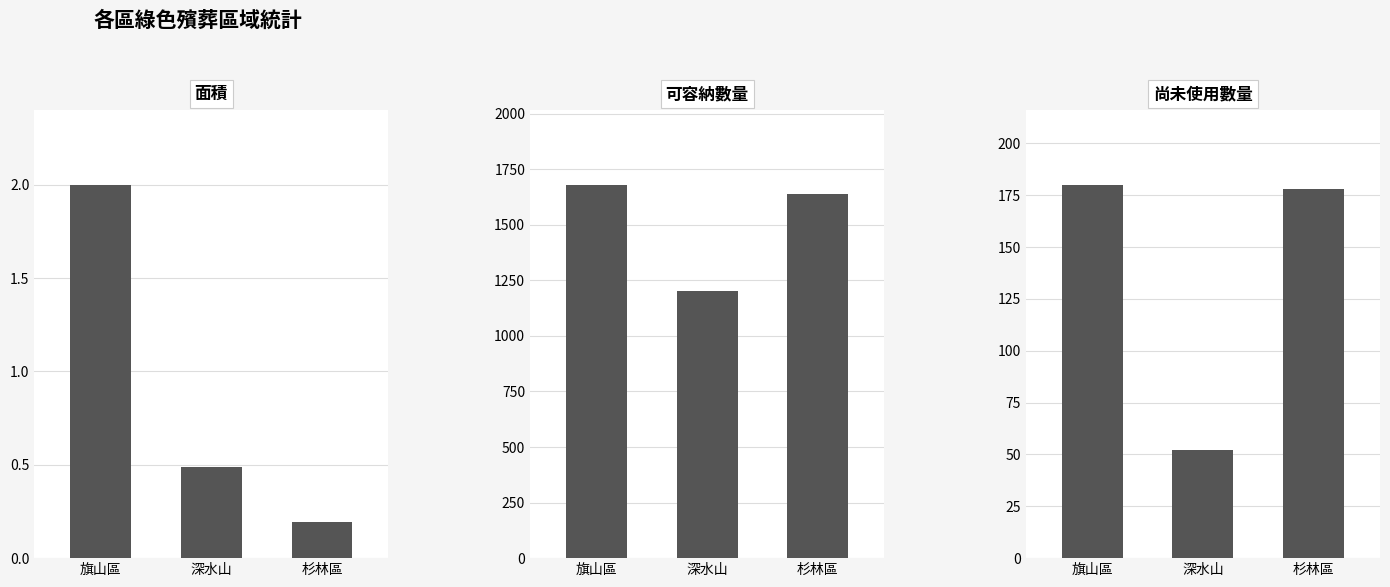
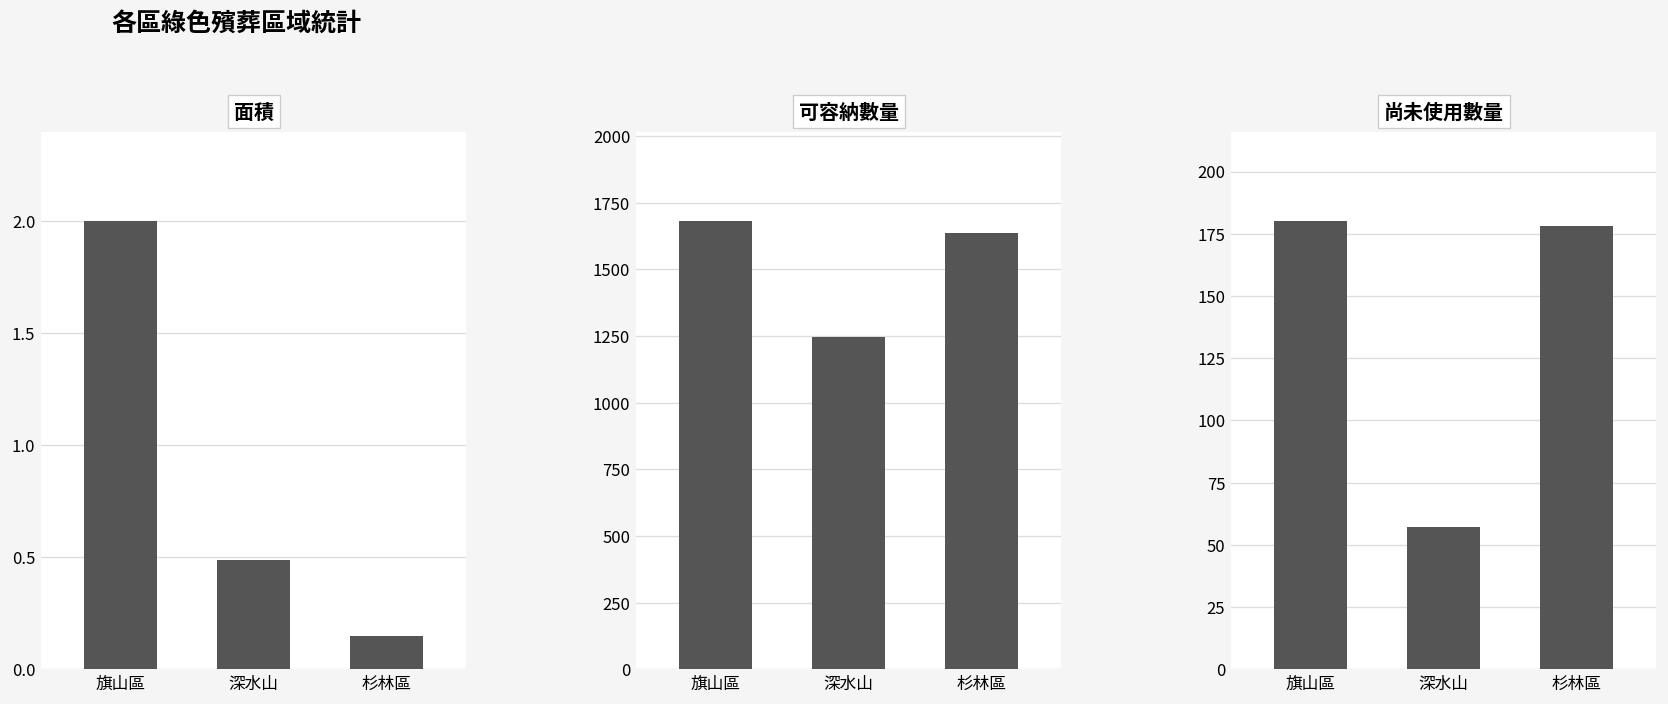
  {
    "面積": {
      "旗山區": 2.00,
      "深水山": 0.49,
-     "杉林區": 0.20
+     "杉林區": 0.15
    },
    "可容納數量": {
      "旗山區": 1680,
-     "深水山": 1200,
+     "深水山": 1250,
      "杉林區": 1640
    },
    "尚未使用數量": {
      "旗山區": 180,
-     "深水山": 52,
+     "深水山": 57,
      "杉林區": 178
    }
  }
